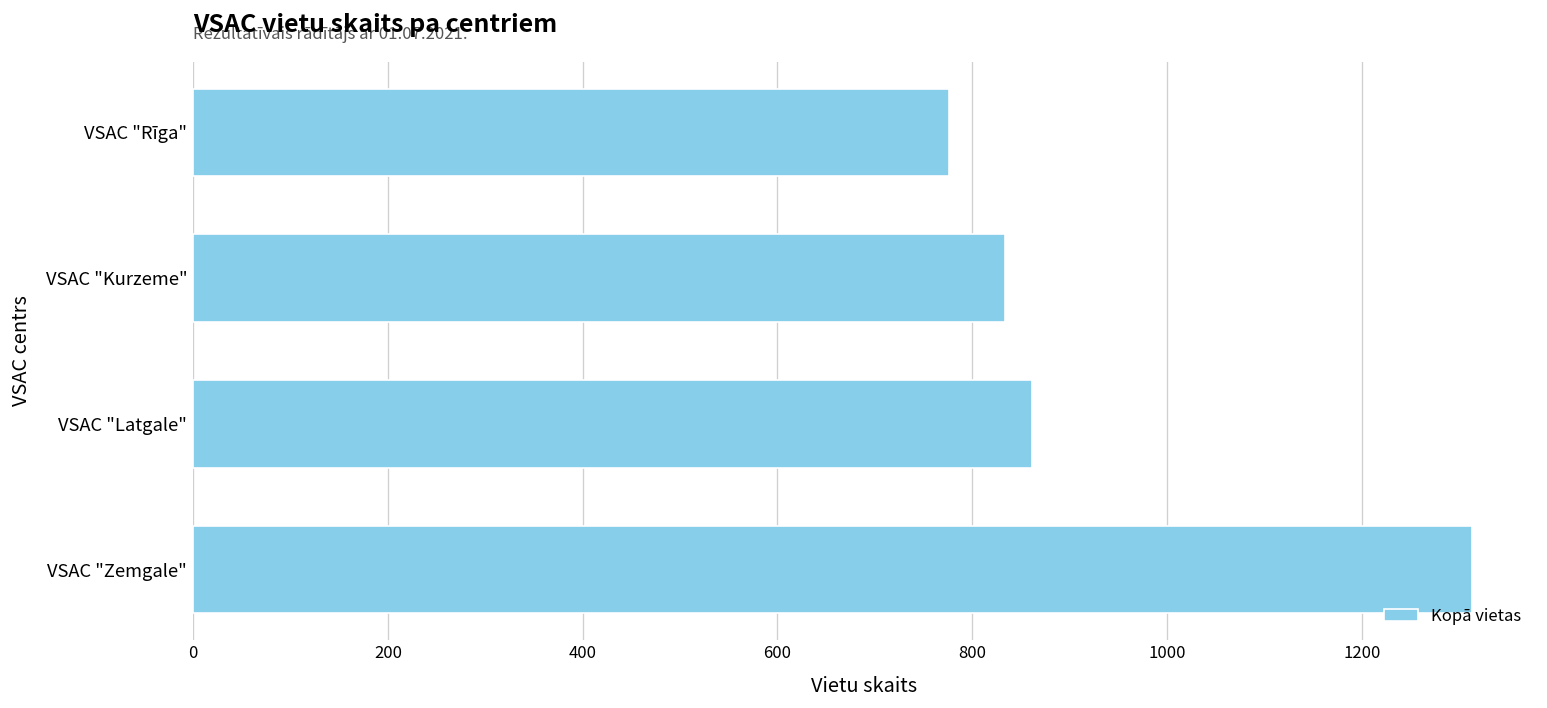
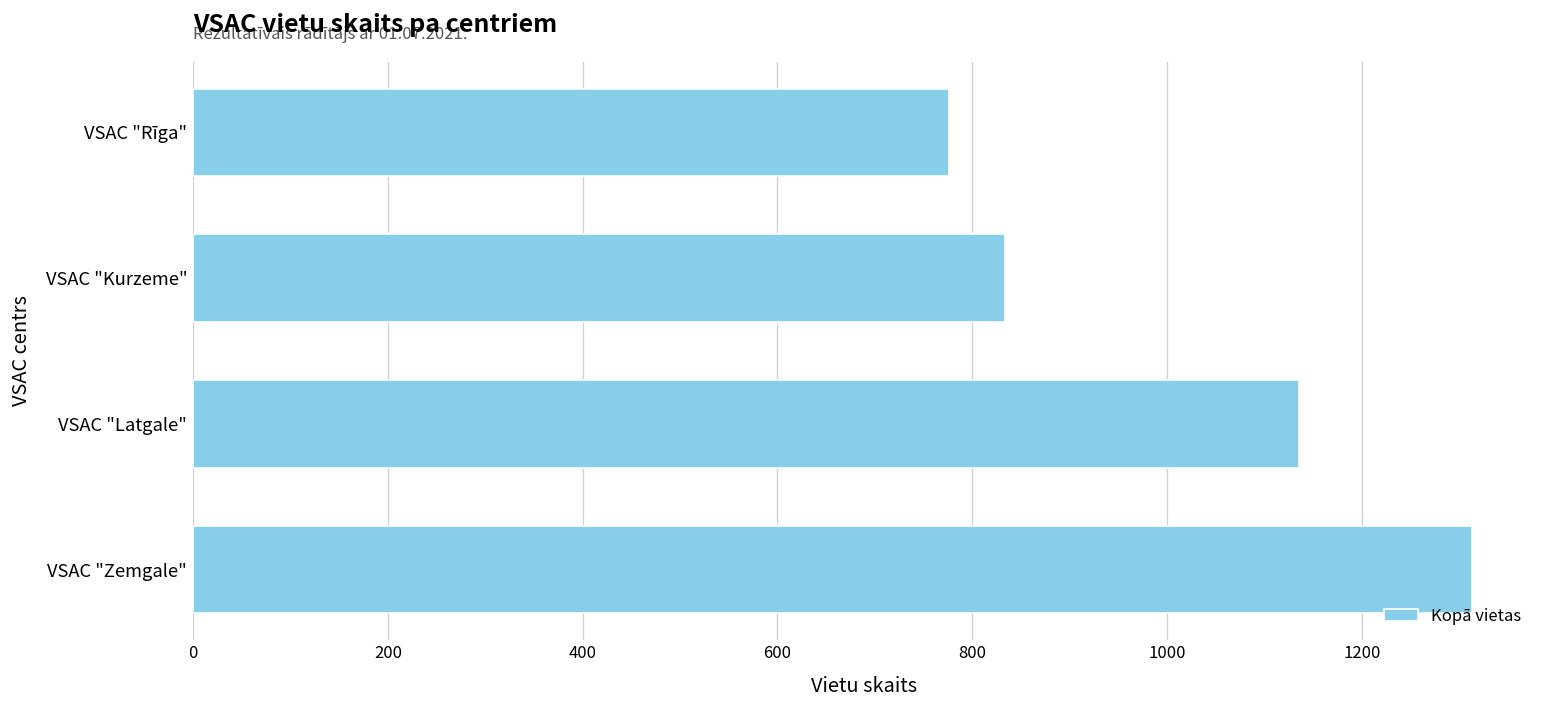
  {
    "VSAC \"Rīga\"": 780,
    "VSAC \"Kurzeme\"": 830,
-   "VSAC \"Latgale\"": 860,
+   "VSAC \"Latgale\"": 1140,
    "VSAC \"Zemgale\"": 1310
  }
